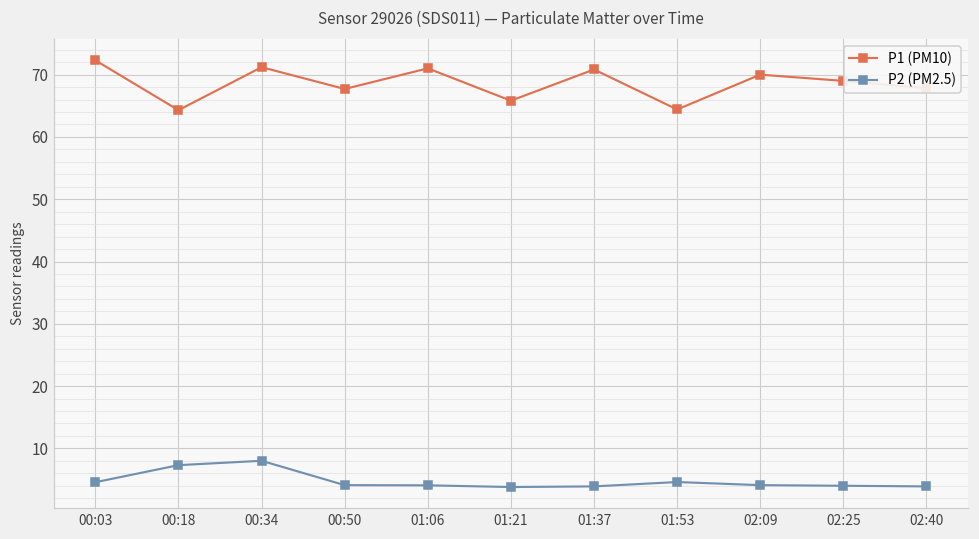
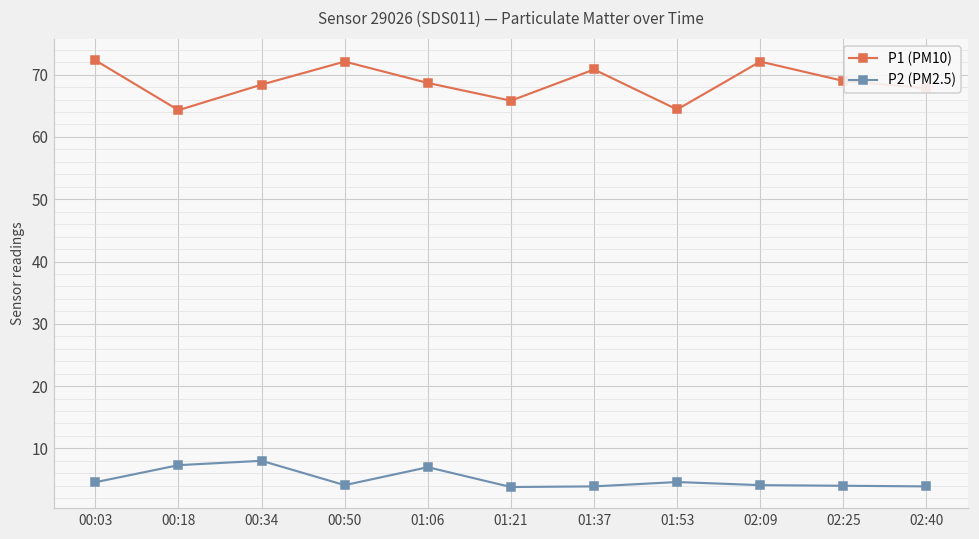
  {
    "P1 (PM10)": {
      "00:03": 72,
      "00:18": 64,
-     "00:34": 71,
-     "00:50": 68,
-     "01:06": 71,
+     "00:34": 68,
+     "00:50": 72,
+     "01:06": 69,
      "01:21": 66,
      "01:37": 71,
      "01:53": 64,
-     "02:09": 70,
+     "02:09": 72,
      "02:25": 69
    },
    "P2 (PM2.5)": {
      "00:03": 5,
      "00:18": 7,
      "00:34": 8,
      "00:50": 4,
-     "01:06": 4,
+     "01:06": 7,
      "01:21": 4,
      "01:37": 4,
      "01:53": 5,
      "02:09": 4,
      "02:25": 4,
      "02:40": 4
    }
  }
